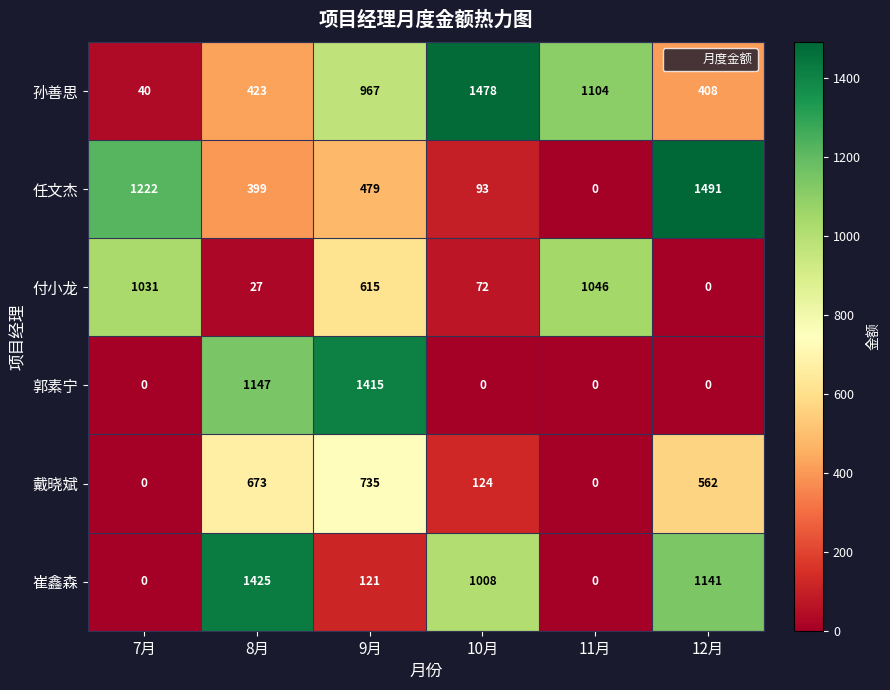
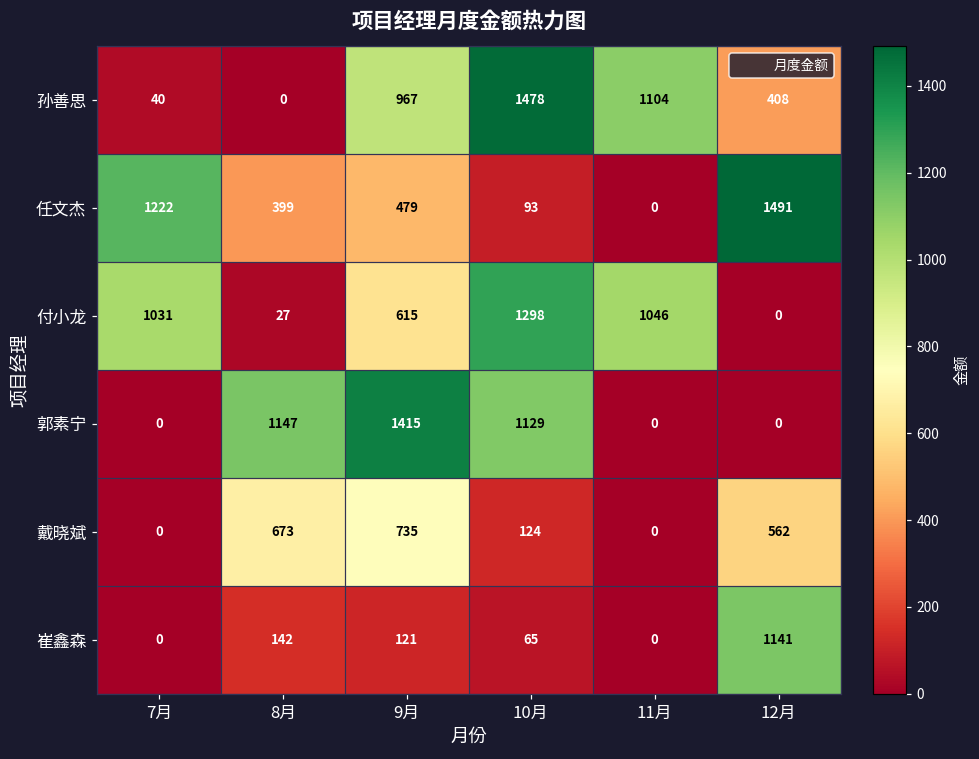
  {
    "孙善思": {
      "7月": 40,
-     "8月": 423,
+     "8月": 0,
      "9月": 967,
      "10月": 1478,
      "11月": 1104,
      "12月": 408
    },
    "任文杰": {
      "7月": 1222,
      "8月": 399,
      "9月": 479,
      "10月": 93,
      "11月": 0,
      "12月": 1491
    },
    "付小龙": {
      "7月": 1031,
      "8月": 27,
      "9月": 615,
-     "10月": 72,
+     "10月": 1298,
      "11月": 1046,
      "12月": 0
    },
    "郭素宁": {
      "7月": 0,
      "8月": 1147,
      "9月": 1415,
-     "10月": 0,
+     "10月": 1129,
      "11月": 0,
      "12月": 0
    },
    "戴晓斌": {
      "7月": 0,
      "8月": 673,
      "9月": 735,
      "10月": 124,
      "11月": 0,
      "12月": 562
    },
    "崔鑫森": {
      "7月": 0,
-     "8月": 1425,
+     "8月": 142,
      "9月": 121,
-     "10月": 1008,
+     "10月": 65,
      "11月": 0,
      "12月": 1141
    }
  }
